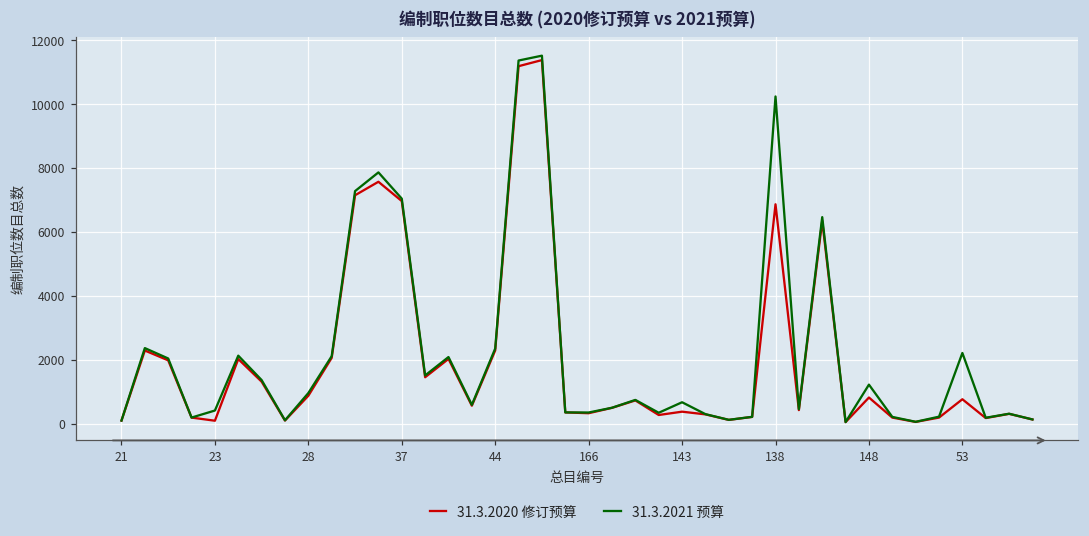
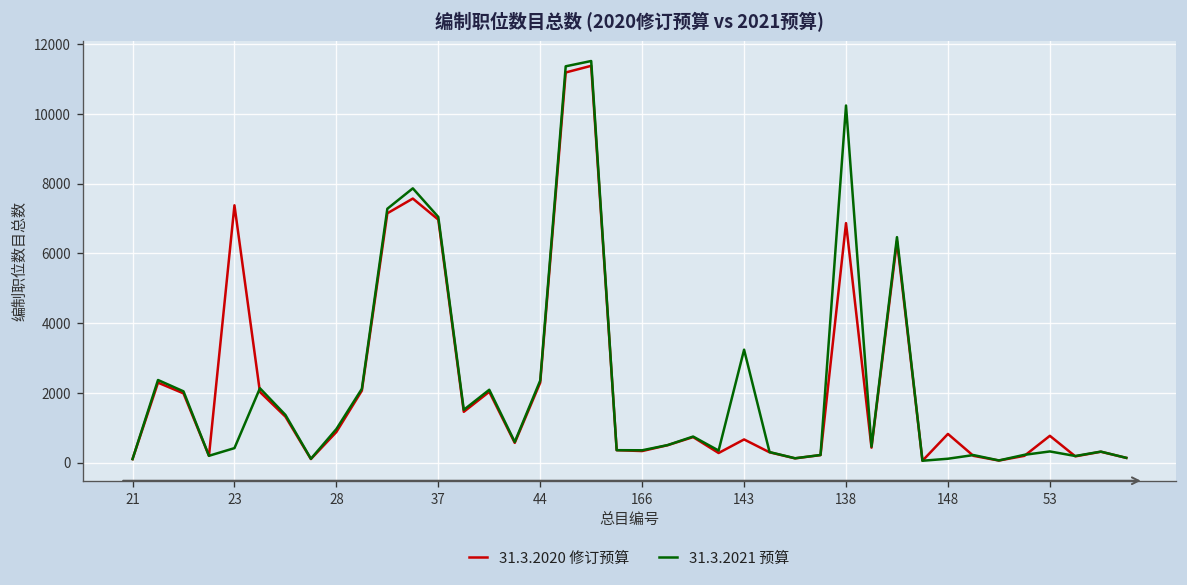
  {
    "31.3.2020 修订预算": {
-     "23": 100,
-     "143": 400,
+     "23": 7400,
+     "143": 700,
      "138": 6900,
      "148": 800,
      "53": 800
    },
    "31.3.2021 预算": {
      "23": 400,
-     "143": 700,
+     "143": 3200,
      "138": 10200,
-     "148": 1200,
-     "53": 2200
+     "148": 100,
+     "53": 300
    }
  }
